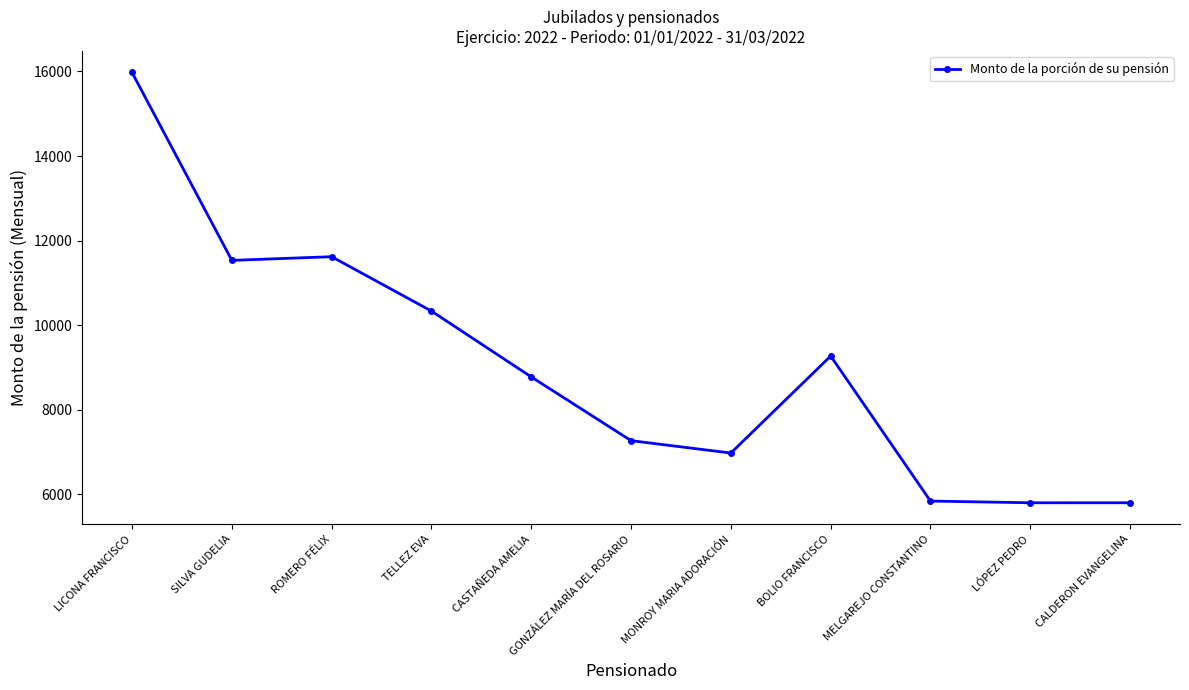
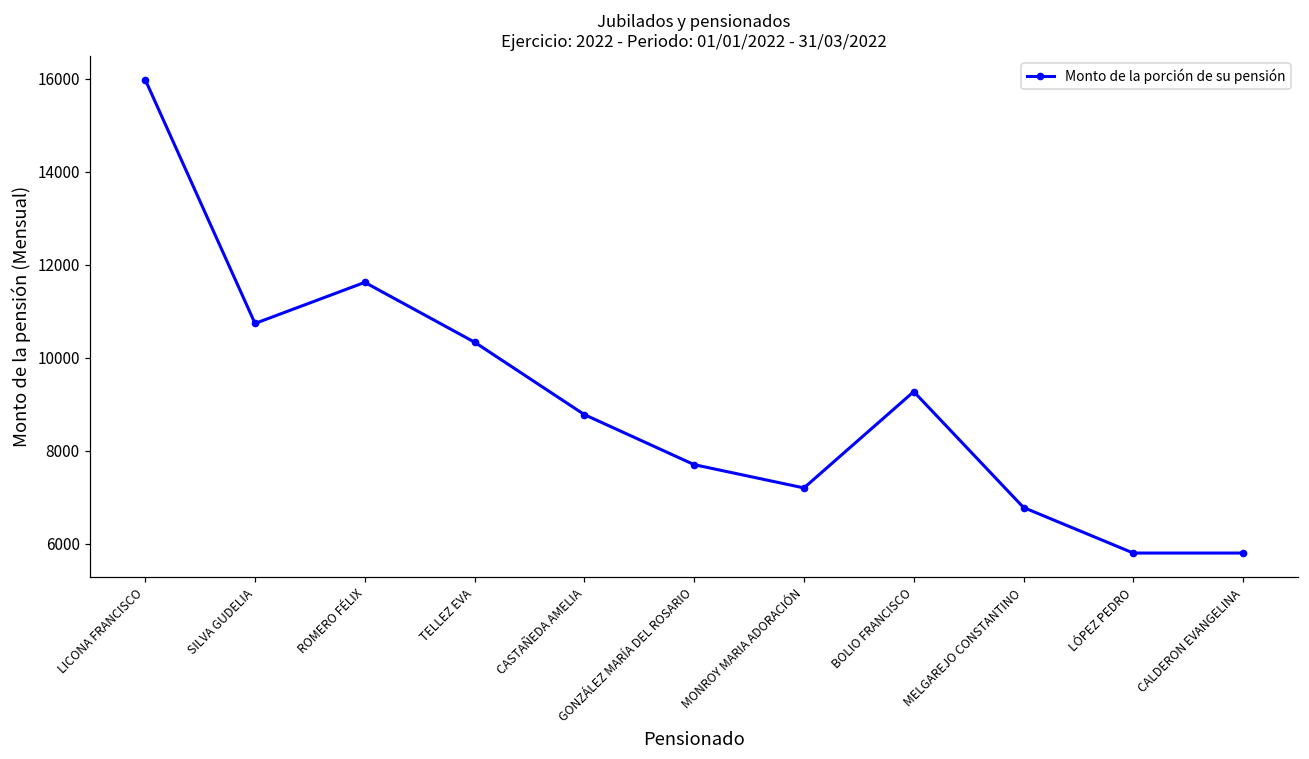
  {
    "LICONA FRANCISCO": 16000,
-   "SILVA GUDELIA": 11500,
+   "SILVA GUDELIA": 10700,
    "ROMERO FÉLIX": 11600,
    "TELLEZ EVA": 10300,
    "CASTAÑEDA AMELIA": 8800,
-   "GONZÁLEZ MARÍA DEL ROSARIO": 7300,
-   "MONROY MARIA ADORACIÓN": 7000,
+   "GONZÁLEZ MARÍA DEL ROSARIO": 7700,
+   "MONROY MARIA ADORACIÓN": 7200,
    "BOLIO FRANCISCO": 9300,
-   "MELGAREJO CONSTANTINO": 5800,
+   "MELGAREJO CONSTANTINO": 6800,
    "LÓPEZ PEDRO": 5800,
    "CALDERON EVANGELINA": 5800
  }
